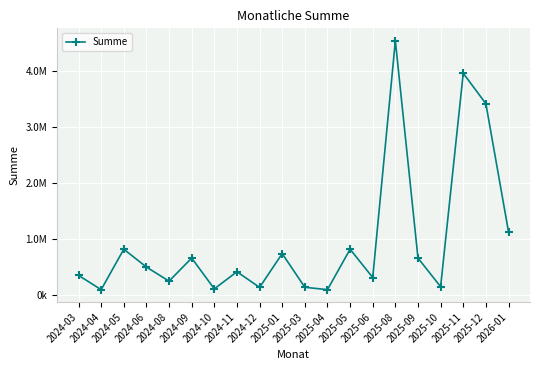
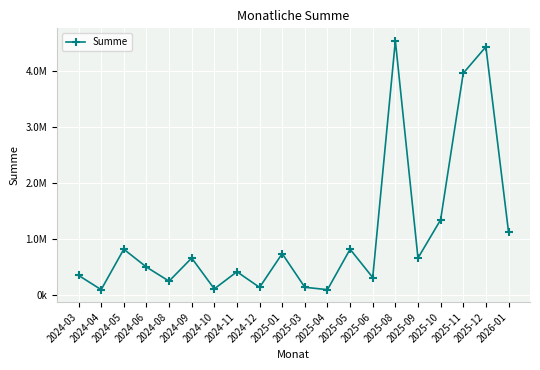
  {
    "2024-03": 400000,
    "2024-04": 100000,
    "2024-05": 800000,
    "2024-06": 500000,
    "2024-08": 300000,
    "2024-09": 700000,
    "2024-10": 100000,
    "2024-11": 400000,
    "2024-12": 100000,
    "2025-01": 700000,
    "2025-03": 100000,
    "2025-04": 100000,
    "2025-05": 800000,
    "2025-06": 300000,
    "2025-08": 4500000,
    "2025-09": 700000,
-   "2025-10": 200000,
+   "2025-10": 1300000,
    "2025-11": 4000000,
-   "2025-12": 3400000,
+   "2025-12": 4400000,
    "2026-01": 1100000
  }
